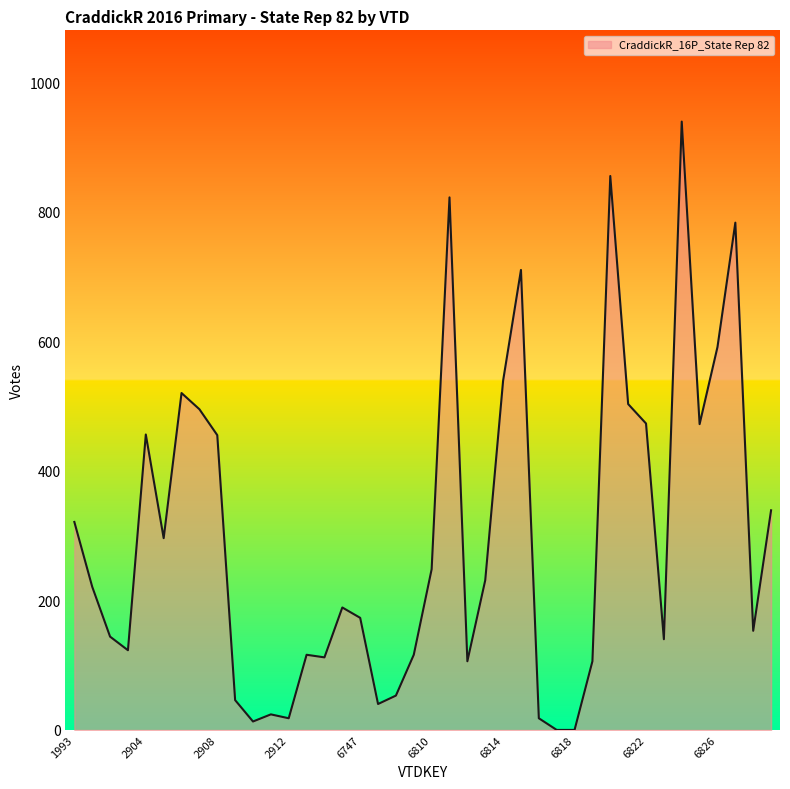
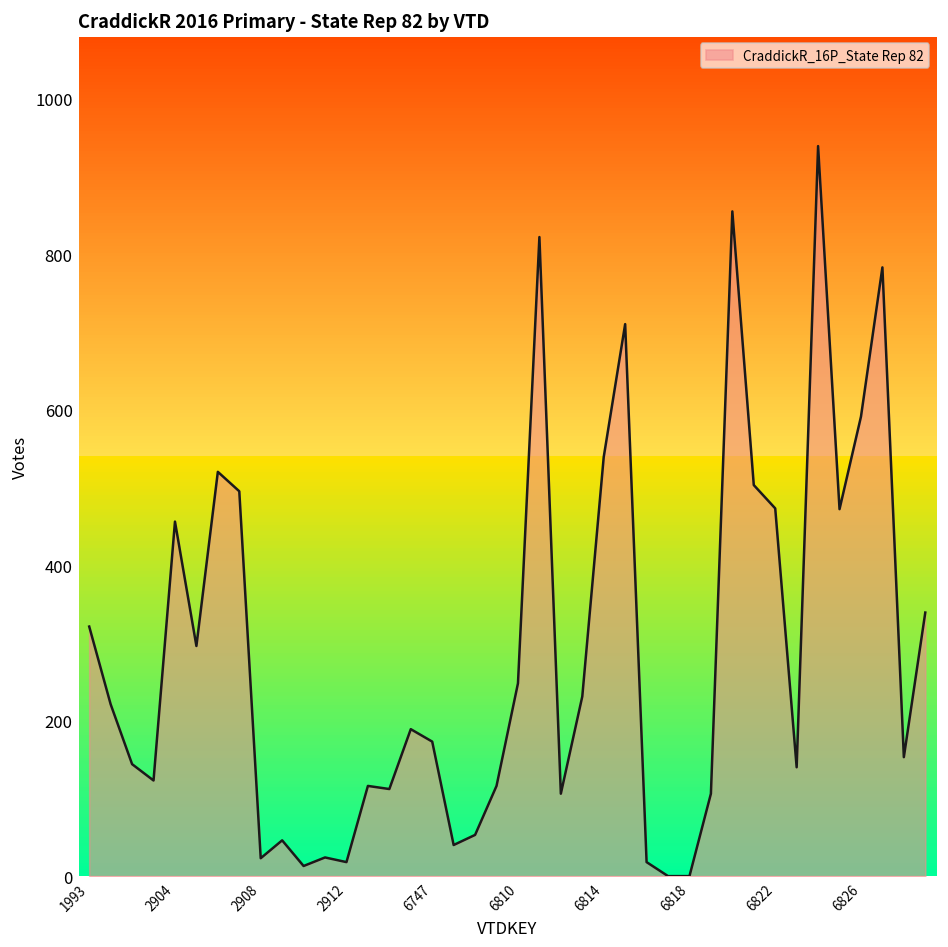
  {
    "1993": 320,
    "2904": 460,
-   "2908": 460,
+   "2908": 20,
    "2912": 20,
    "6747": 170,
    "6810": 250,
    "6814": 540,
    "6818": 0,
    "6822": 470,
    "6826": 590
  }
